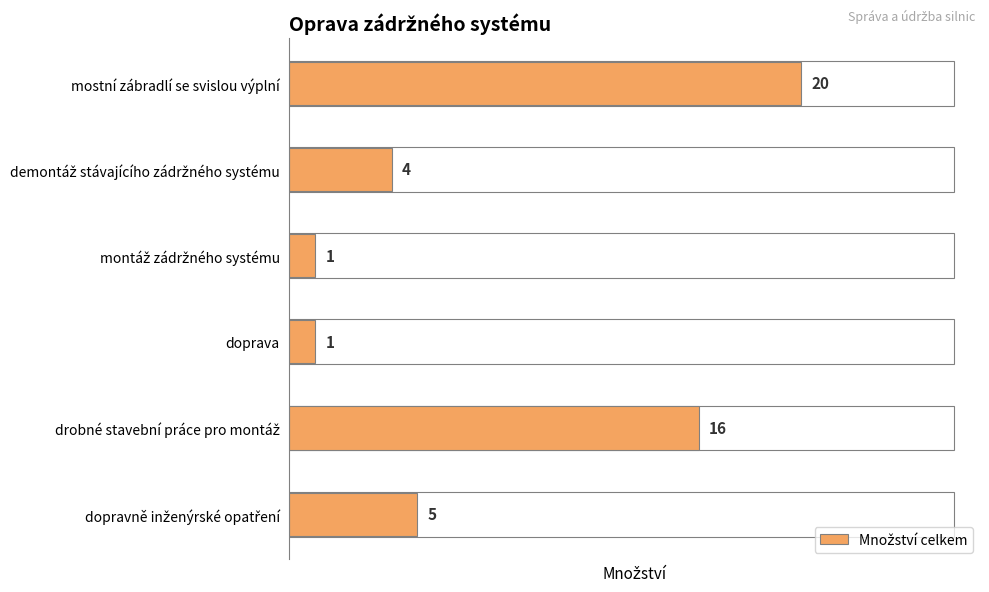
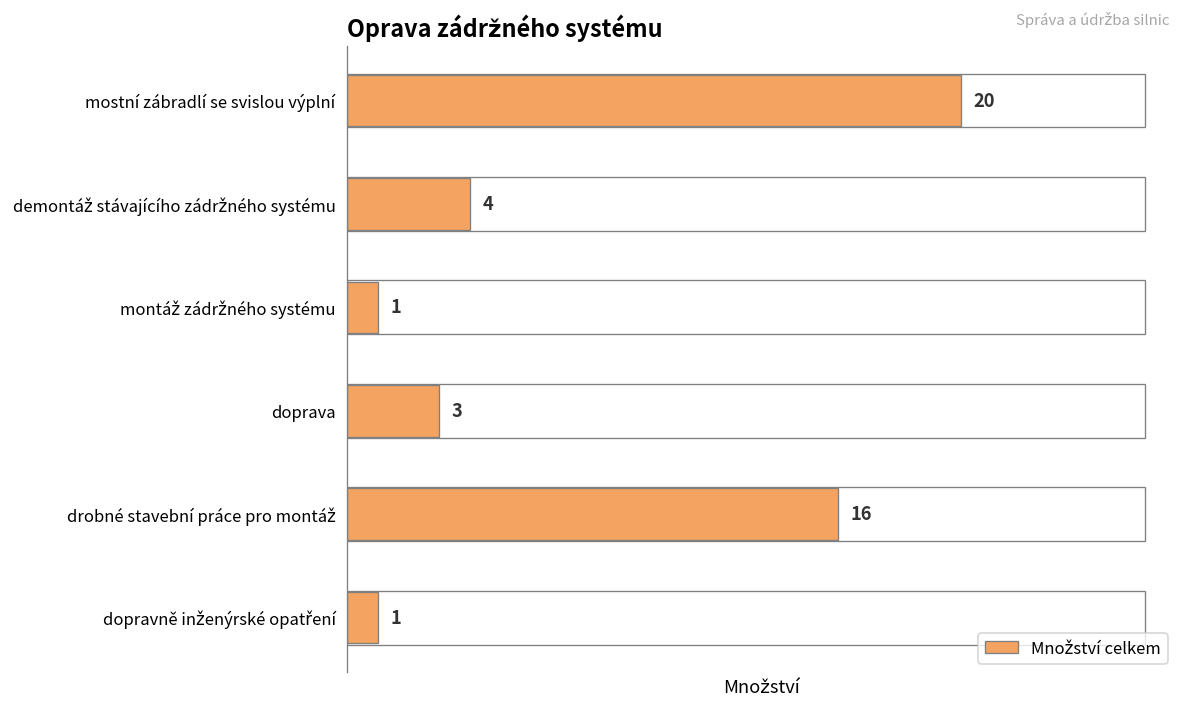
  {
    "mostní zábradlí se svislou výplní": 20,
    "demontáž stávajícího zádržného systému": 4,
    "montáž zádržného systému": 1,
-   "doprava": 1,
+   "doprava": 3,
    "drobné stavební práce pro montáž": 16,
-   "dopravně inženýrské opatření": 5
+   "dopravně inženýrské opatření": 1
  }
